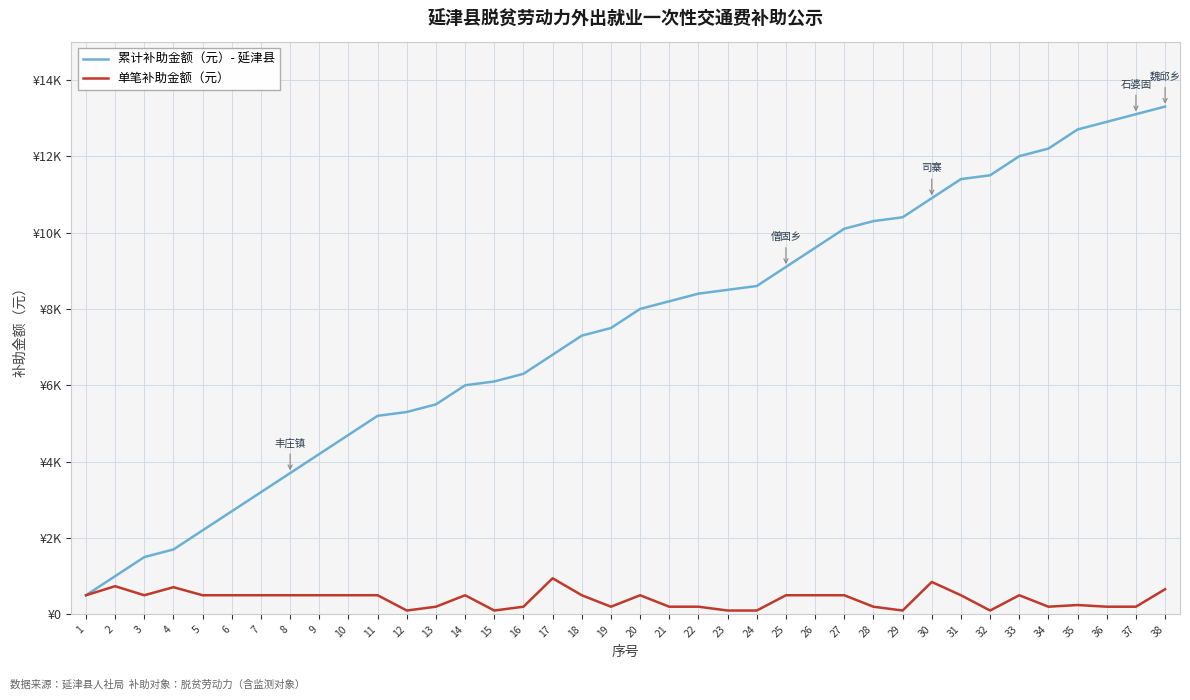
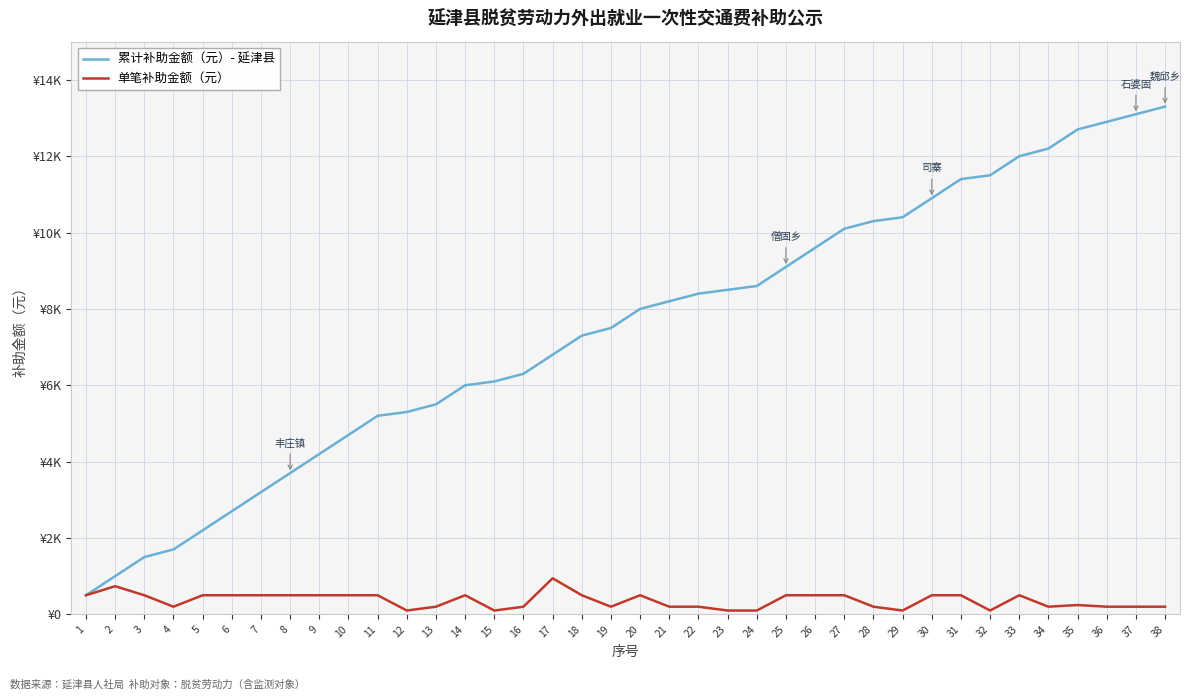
  {
    "累计补助金额（元）- 延津县": {
      "2": "¥1000",
      "3": "¥1500",
      "4": "¥1700",
      "5": "¥2200",
      "6": "¥2700",
      "7": "¥3200",
      "8": "¥3700",
      "9": "¥4200",
      "10": "¥4700",
      "11": "¥5200",
      "12": "¥5300",
      "13": "¥5500",
      "14": "¥6000",
      "15": "¥6100",
      "16": "¥6300",
      "17": "¥6800",
      "18": "¥7300",
      "19": "¥7500",
      "20": "¥8000",
      "21": "¥8200",
      "22": "¥8400",
      "23": "¥8500",
      "24": "¥8600",
      "25": "¥9100",
      "26": "¥9600",
      "27": "¥10100",
      "28": "¥10300",
      "29": "¥10400",
      "30": "¥10900",
      "31": "¥11400",
      "32": "¥11500",
      "33": "¥12000",
      "34": "¥12200",
      "35": "¥12700",
      "36": "¥12900",
      "37": "¥13100",
      "38": "¥13300"
    },
    "单笔补助金额（元）": {
      "2": "¥700",
      "3": "¥500",
-     "4": "¥700",
+     "4": "¥200",
      "5": "¥500",
      "6": "¥500",
      "7": "¥500",
      "8": "¥500",
      "9": "¥500",
      "10": "¥500",
      "11": "¥500",
      "12": "¥100",
      "13": "¥200",
      "14": "¥500",
      "15": "¥100",
      "16": "¥200",
      "17": "¥900",
      "18": "¥500",
      "19": "¥200",
      "20": "¥500",
      "21": "¥200",
      "22": "¥200",
      "23": "¥100",
      "24": "¥100",
      "25": "¥500",
      "26": "¥500",
      "27": "¥500",
      "28": "¥200",
      "29": "¥100",
-     "30": "¥800",
+     "30": "¥500",
      "31": "¥500",
      "32": "¥100",
      "33": "¥500",
      "34": "¥200",
      "35": "¥200",
      "36": "¥200",
      "37": "¥200",
-     "38": "¥700"
+     "38": "¥200"
    }
  }
